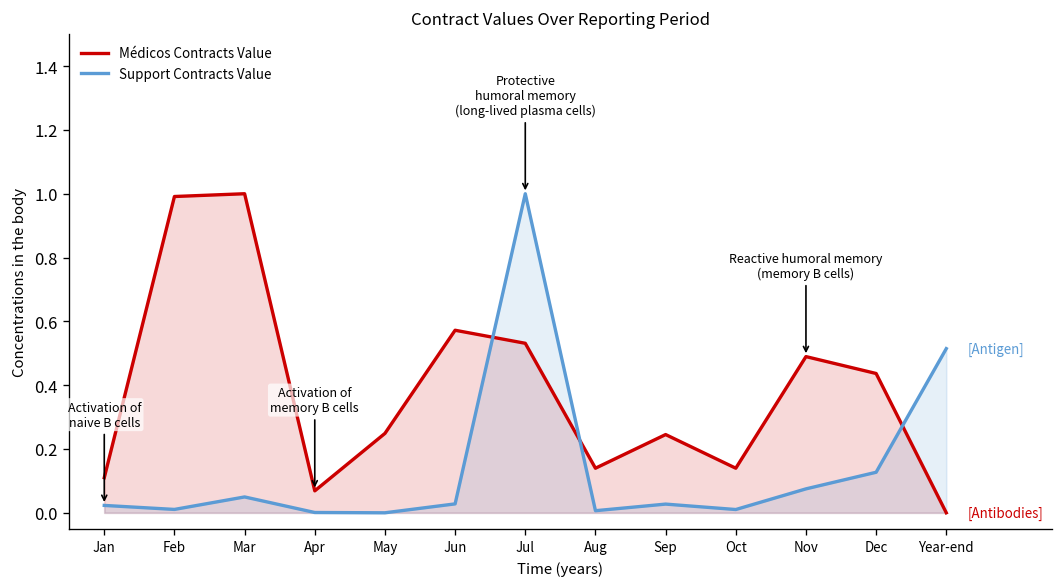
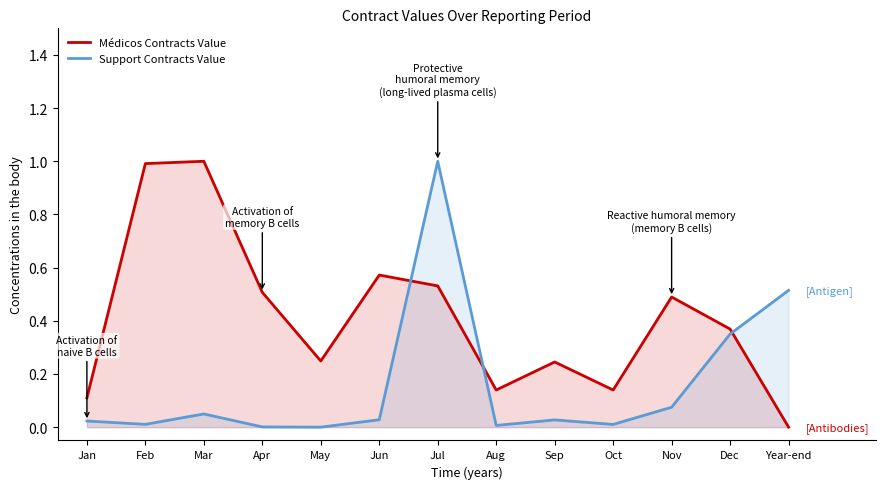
  {
    "Médicos Contracts Value": {
      "Jan": 0.11,
      "Feb": 0.99,
      "Mar": 1.00,
-     "Apr": 0.07,
+     "Apr": 0.51,
      "May": 0.25,
      "Jun": 0.57,
      "Jul": 0.53,
      "Aug": 0.14,
      "Sep": 0.25,
      "Oct": 0.14,
      "Nov": 0.49,
-     "Dec": 0.44,
+     "Dec": 0.37,
      "Year-end": 0.00
    },
    "Support Contracts Value": {
      "Jan": 0.02,
      "Feb": 0.01,
      "Mar": 0.05,
      "Apr": 0.00,
      "May": 0.00,
      "Jun": 0.03,
      "Jul": 1.00,
      "Aug": 0.01,
      "Sep": 0.03,
      "Oct": 0.01,
      "Nov": 0.07,
-     "Dec": 0.13,
+     "Dec": 0.35,
      "Year-end": 0.51
    }
  }
